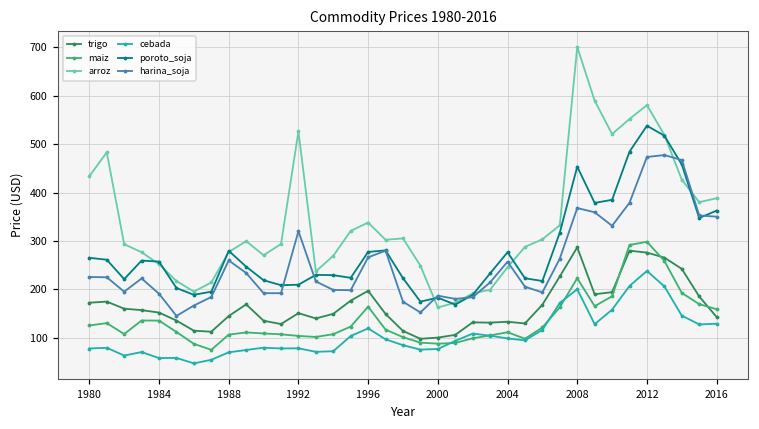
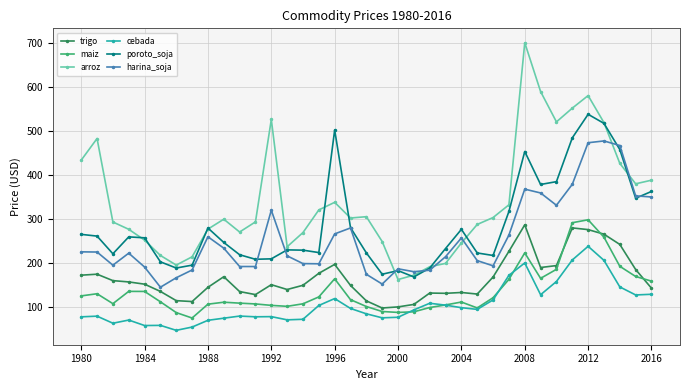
  {
    "arroz": {
      "1980": 430,
      "1992": 530,
      "1996": 340,
      "2000": 160,
      "2004": 250,
      "2008": 700,
      "2012": 580,
      "2016": 390
    },
    "cebada": {
      "1980": 80,
      "1984": 60,
      "1988": 70,
      "1992": 80,
      "1996": 120,
      "2000": 80,
      "2004": 100,
      "2008": 200,
      "2012": 240,
      "2016": 130
    },
    "poroto_soja": {
      "1980": 270,
      "1992": 210,
-     "1996": 280,
+     "1996": 500,
      "2004": 280,
      "2008": 450,
      "2012": 540,
      "2016": 360
    },
    "harina_soja": {
      "1980": 230,
      "1984": 190,
      "1988": 260,
      "1992": 320,
      "1996": 270,
      "2004": 260,
      "2008": 370,
      "2012": 470,
      "2016": 350
    }
  }
